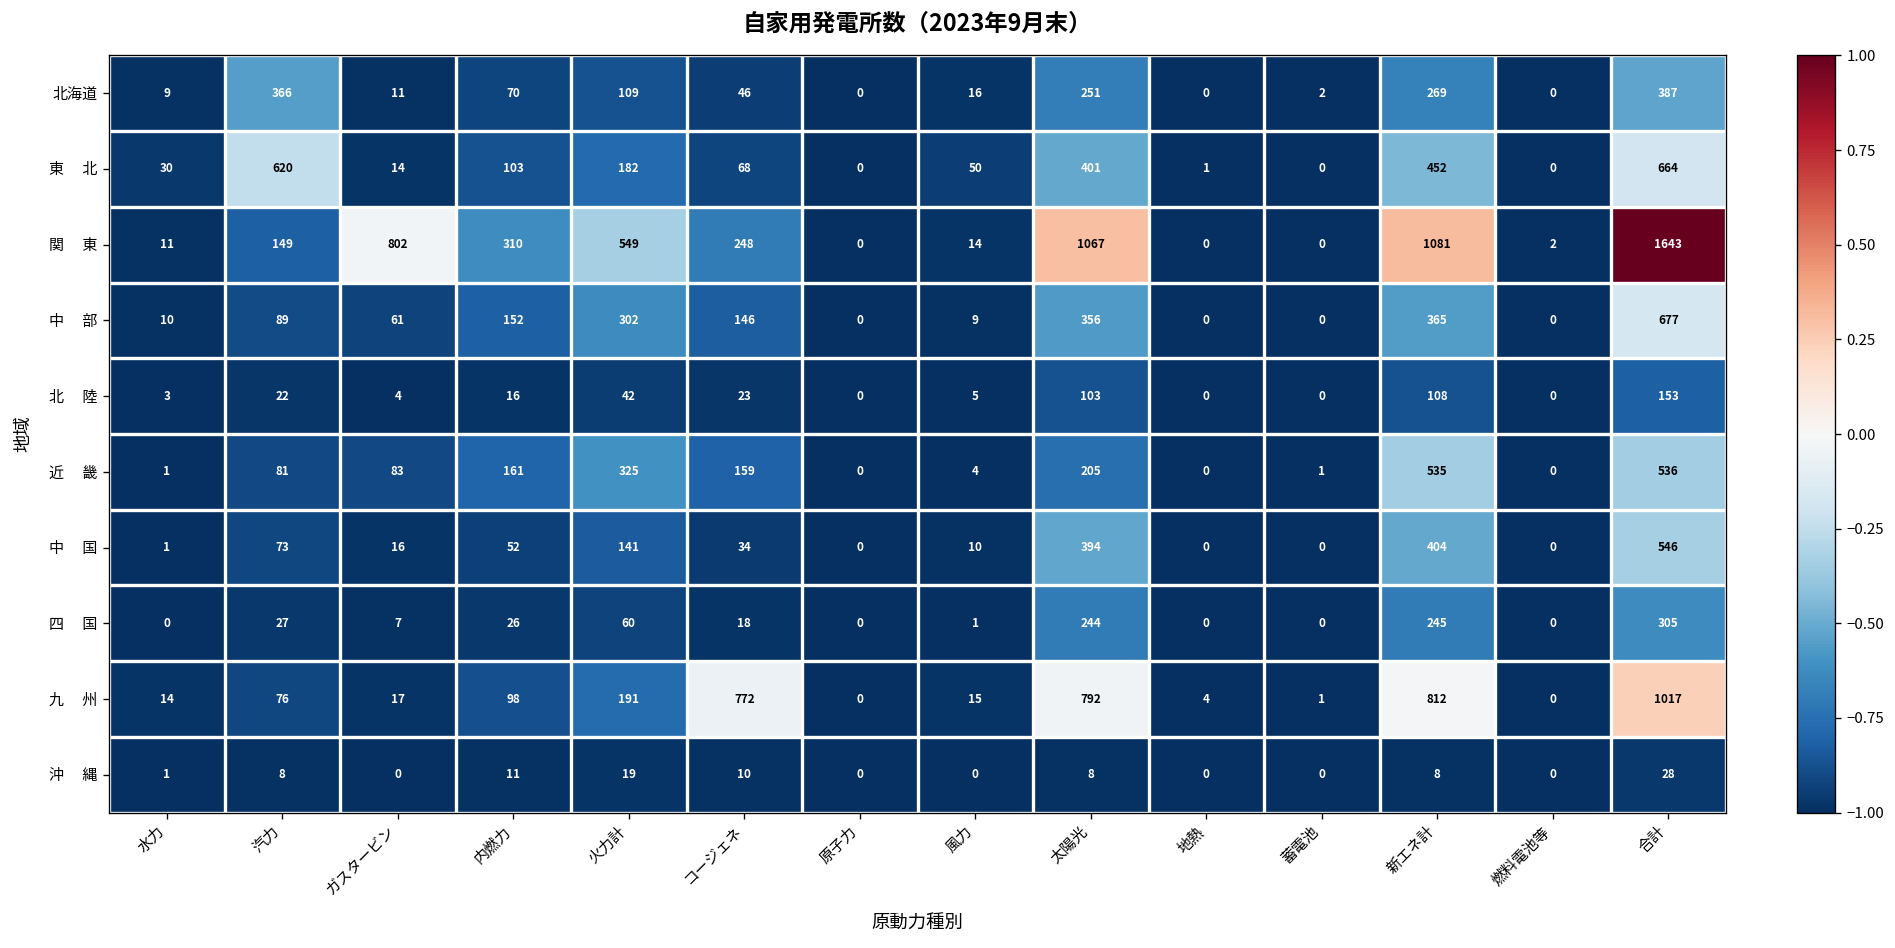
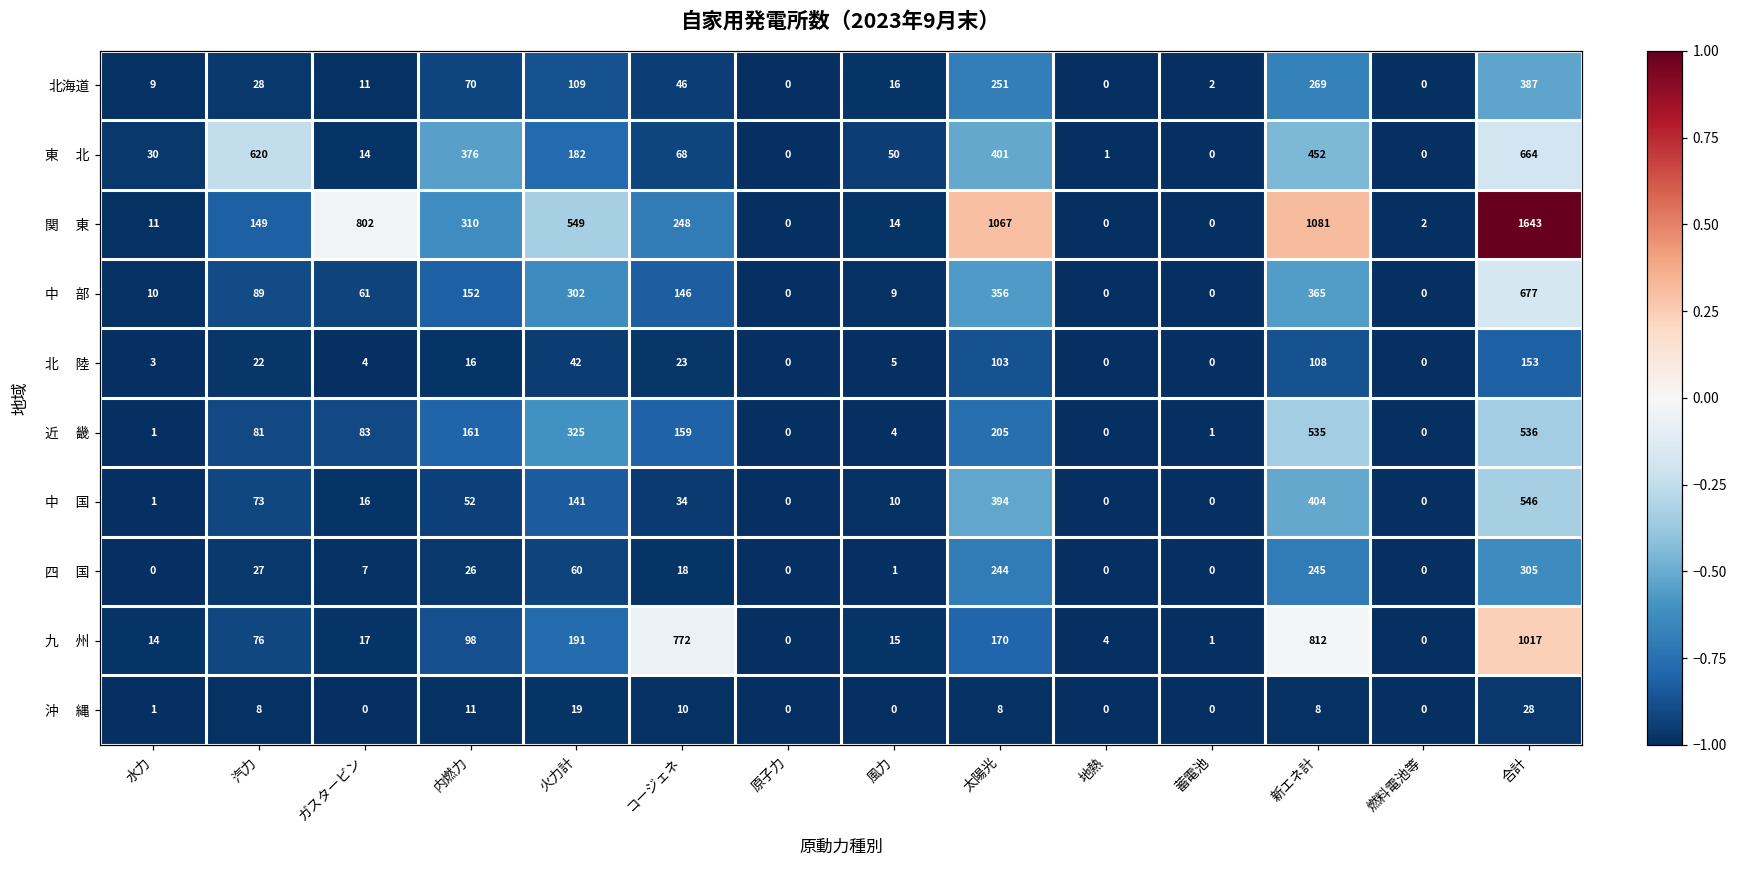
  {
    "北海道": {
      "水力": 9,
-     "汽力": 366,
+     "汽力": 28,
      "ガスタービン": 11,
      "内燃力": 70,
      "火力計": 109,
      "コージェネ": 46,
      "原子力": 0,
      "風力": 16,
      "太陽光": 251,
      "地熱": 0,
      "蓄電池": 2,
      "新エネ計": 269,
      "燃料電池等": 0,
      "合計": 387
    },
    "東 北": {
      "水力": 30,
      "汽力": 620,
      "ガスタービン": 14,
-     "内燃力": 103,
+     "内燃力": 376,
      "火力計": 182,
      "コージェネ": 68,
      "原子力": 0,
      "風力": 50,
      "太陽光": 401,
      "地熱": 1,
      "蓄電池": 0,
      "新エネ計": 452,
      "燃料電池等": 0,
      "合計": 664
    },
    "関 東": {
      "水力": 11,
      "汽力": 149,
      "ガスタービン": 802,
      "内燃力": 310,
      "火力計": 549,
      "コージェネ": 248,
      "原子力": 0,
      "風力": 14,
      "太陽光": 1067,
      "地熱": 0,
      "蓄電池": 0,
      "新エネ計": 1081,
      "燃料電池等": 2,
      "合計": 1643
    },
    "中 部": {
      "水力": 10,
      "汽力": 89,
      "ガスタービン": 61,
      "内燃力": 152,
      "火力計": 302,
      "コージェネ": 146,
      "原子力": 0,
      "風力": 9,
      "太陽光": 356,
      "地熱": 0,
      "蓄電池": 0,
      "新エネ計": 365,
      "燃料電池等": 0,
      "合計": 677
    },
    "北 陸": {
      "水力": 3,
      "汽力": 22,
      "ガスタービン": 4,
      "内燃力": 16,
      "火力計": 42,
      "コージェネ": 23,
      "原子力": 0,
      "風力": 5,
      "太陽光": 103,
      "地熱": 0,
      "蓄電池": 0,
      "新エネ計": 108,
      "燃料電池等": 0,
      "合計": 153
    },
    "近 畿": {
      "水力": 1,
      "汽力": 81,
      "ガスタービン": 83,
      "内燃力": 161,
      "火力計": 325,
      "コージェネ": 159,
      "原子力": 0,
      "風力": 4,
      "太陽光": 205,
      "地熱": 0,
      "蓄電池": 1,
      "新エネ計": 535,
      "燃料電池等": 0,
      "合計": 536
    },
    "中 国": {
      "水力": 1,
      "汽力": 73,
      "ガスタービン": 16,
      "内燃力": 52,
      "火力計": 141,
      "コージェネ": 34,
      "原子力": 0,
      "風力": 10,
      "太陽光": 394,
      "地熱": 0,
      "蓄電池": 0,
      "新エネ計": 404,
      "燃料電池等": 0,
      "合計": 546
    },
    "四 国": {
      "水力": 0,
      "汽力": 27,
      "ガスタービン": 7,
      "内燃力": 26,
      "火力計": 60,
      "コージェネ": 18,
      "原子力": 0,
      "風力": 1,
      "太陽光": 244,
      "地熱": 0,
      "蓄電池": 0,
      "新エネ計": 245,
      "燃料電池等": 0,
      "合計": 305
    },
    "九 州": {
      "水力": 14,
      "汽力": 76,
      "ガスタービン": 17,
      "内燃力": 98,
      "火力計": 191,
      "コージェネ": 772,
      "原子力": 0,
      "風力": 15,
-     "太陽光": 792,
+     "太陽光": 170,
      "地熱": 4,
      "蓄電池": 1,
      "新エネ計": 812,
      "燃料電池等": 0,
      "合計": 1017
    },
    "沖 縄": {
      "水力": 1,
      "汽力": 8,
      "ガスタービン": 0,
      "内燃力": 11,
      "火力計": 19,
      "コージェネ": 10,
      "原子力": 0,
      "風力": 0,
      "太陽光": 8,
      "地熱": 0,
      "蓄電池": 0,
      "新エネ計": 8,
      "燃料電池等": 0,
      "合計": 28
    }
  }
